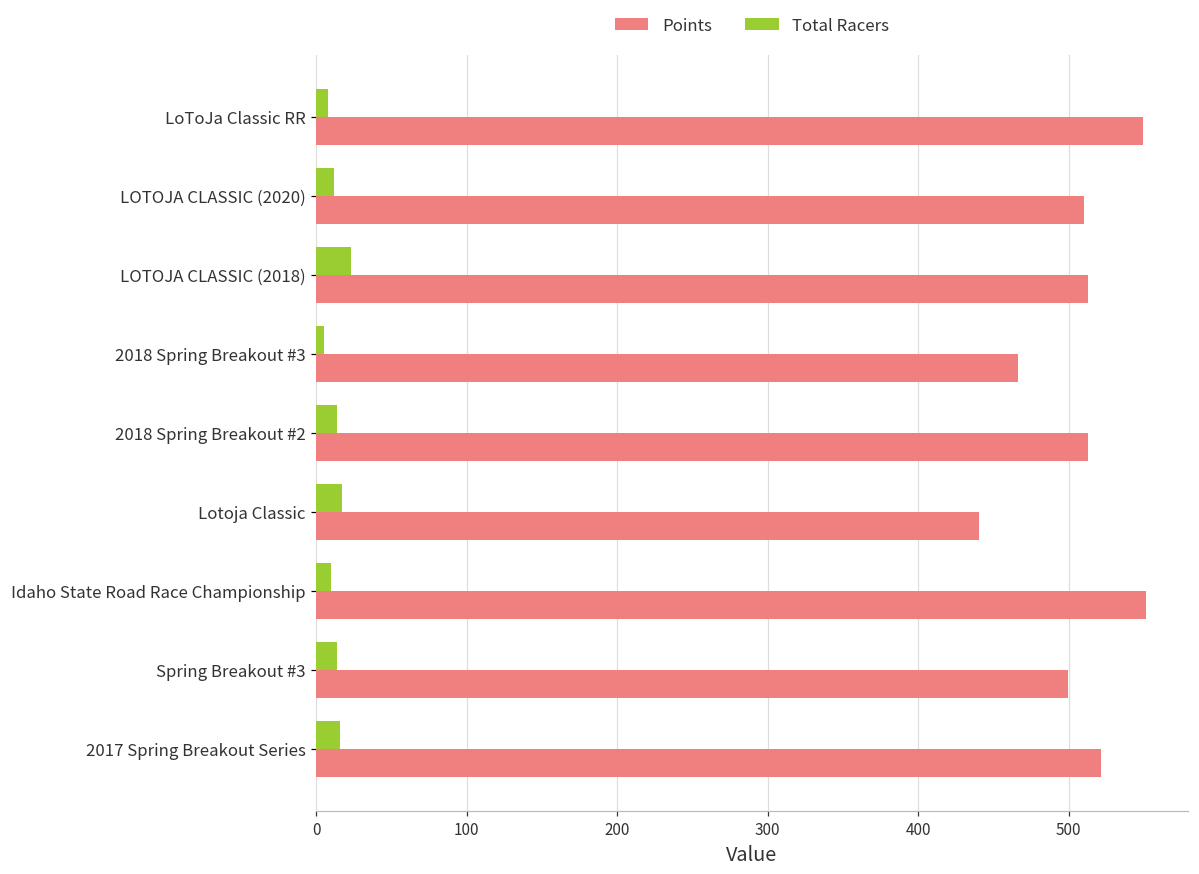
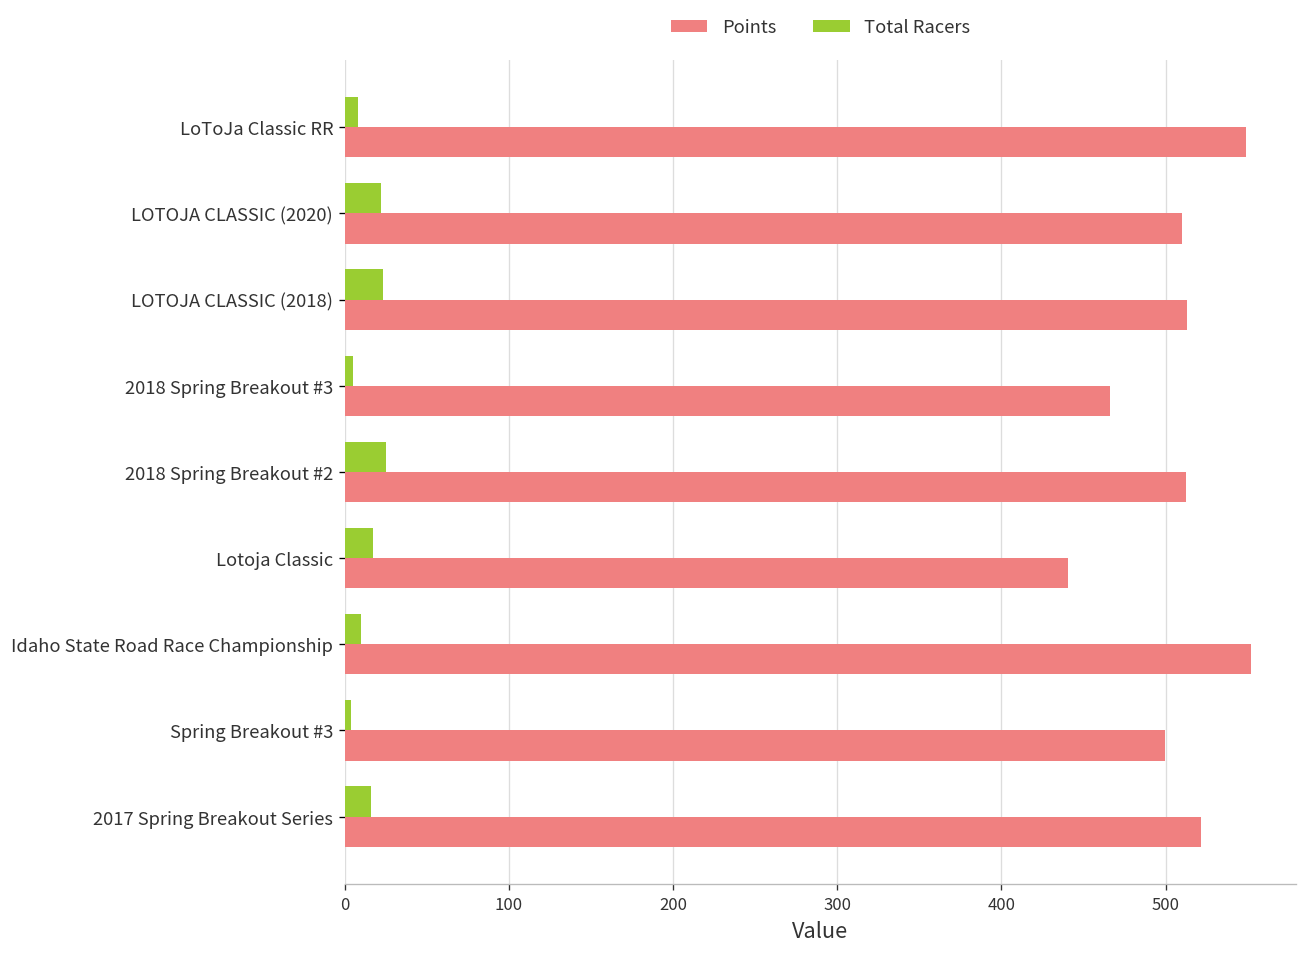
  {
    "Points": {
      "LoToJa Classic RR": 549,
      "LOTOJA CLASSIC (2020)": 510,
      "LOTOJA CLASSIC (2018)": 513,
      "2018 Spring Breakout #3": 466,
      "2018 Spring Breakout #2": 513,
      "Lotoja Classic": 440,
      "Idaho State Road Race Championship": 552,
      "Spring Breakout #3": 500,
      "2017 Spring Breakout Series": 521
    },
    "Total Racers": {
      "LoToJa Classic RR": 8,
-     "LOTOJA CLASSIC (2020)": 12,
+     "LOTOJA CLASSIC (2020)": 22,
      "LOTOJA CLASSIC (2018)": 23,
      "2018 Spring Breakout #3": 5,
-     "2018 Spring Breakout #2": 14,
+     "2018 Spring Breakout #2": 25,
      "Lotoja Classic": 17,
      "Idaho State Road Race Championship": 10,
-     "Spring Breakout #3": 14,
+     "Spring Breakout #3": 4,
      "2017 Spring Breakout Series": 16
    }
  }
